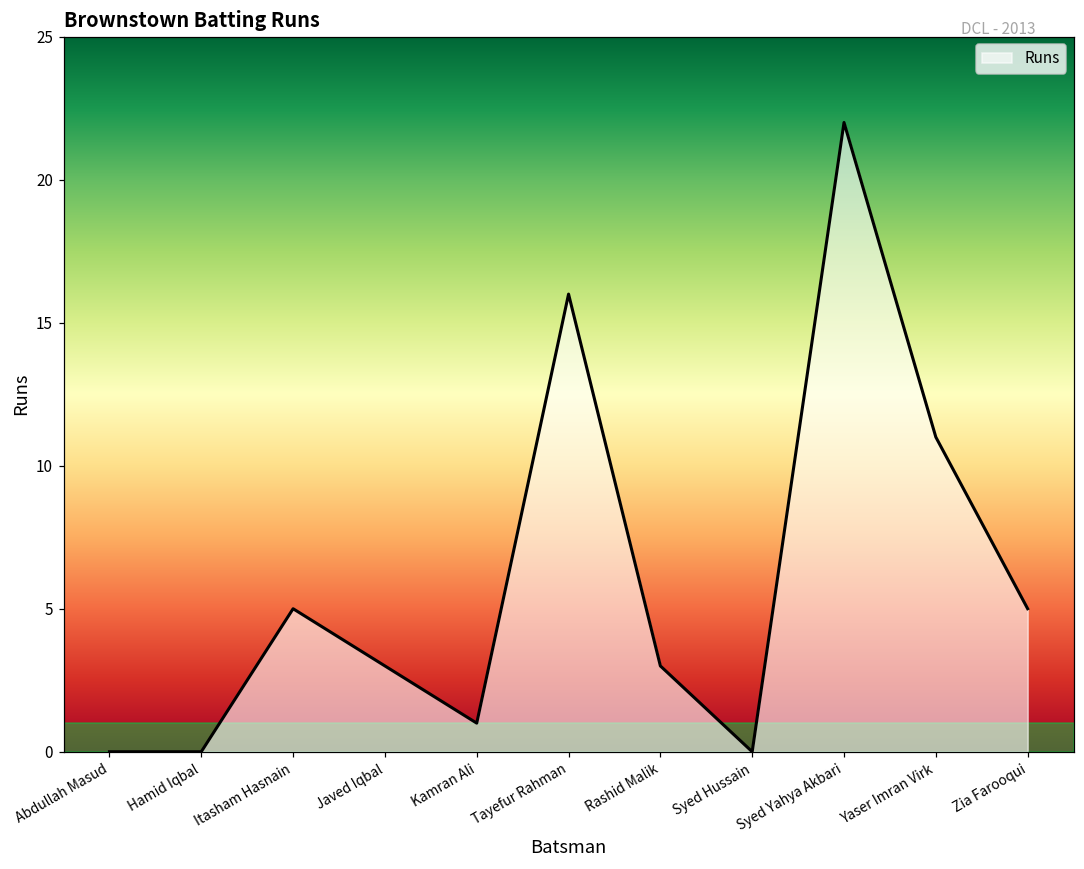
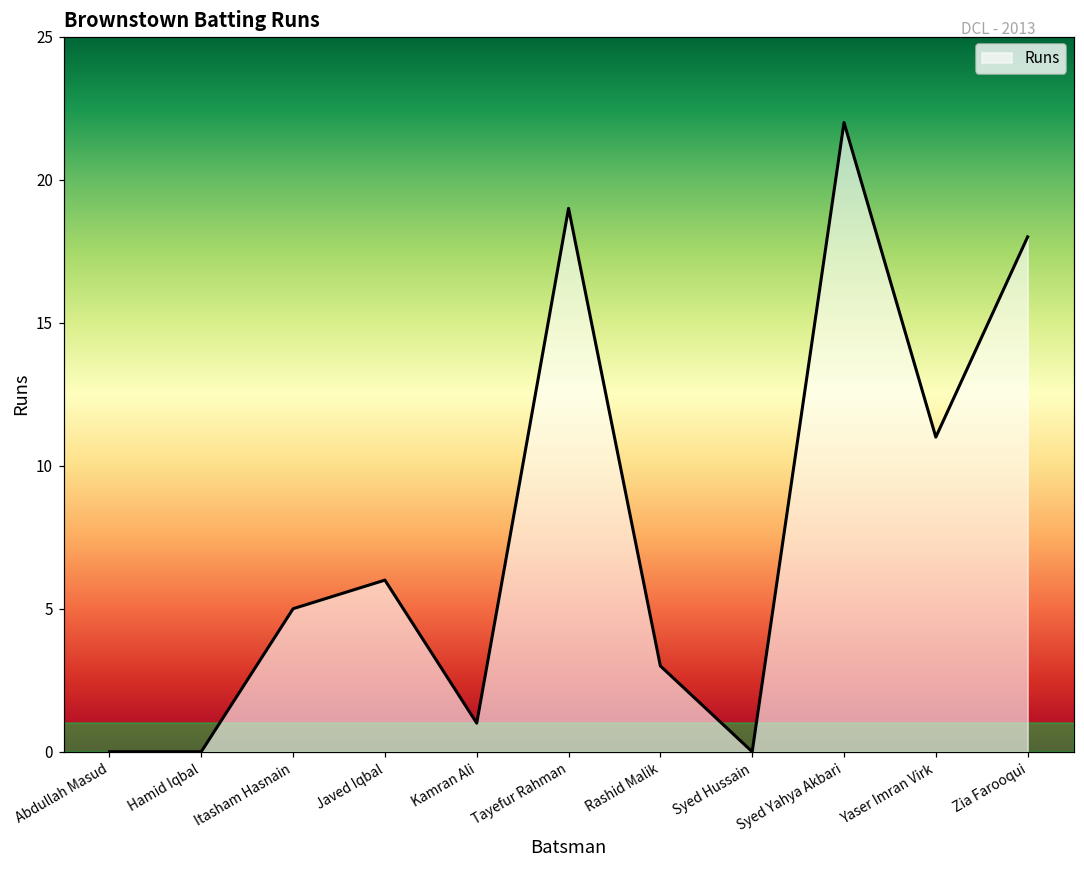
  {
    "Itasham Hasnain": 5,
-   "Javed Iqbal": 3,
-   "Tayefur Rahman": 16,
+   "Javed Iqbal": 6,
+   "Tayefur Rahman": 19,
    "Rashid Malik": 3,
    "Syed Yahya Akbari": 22,
    "Yaser Imran Virk": 11,
-   "Zia Farooqui": 5
+   "Zia Farooqui": 18
  }
